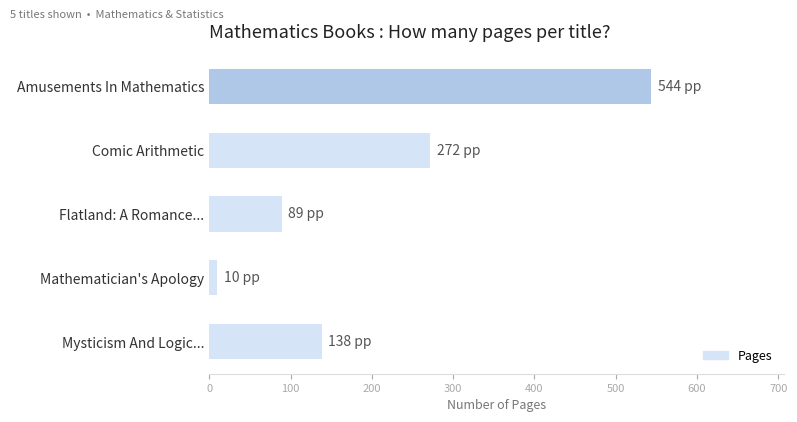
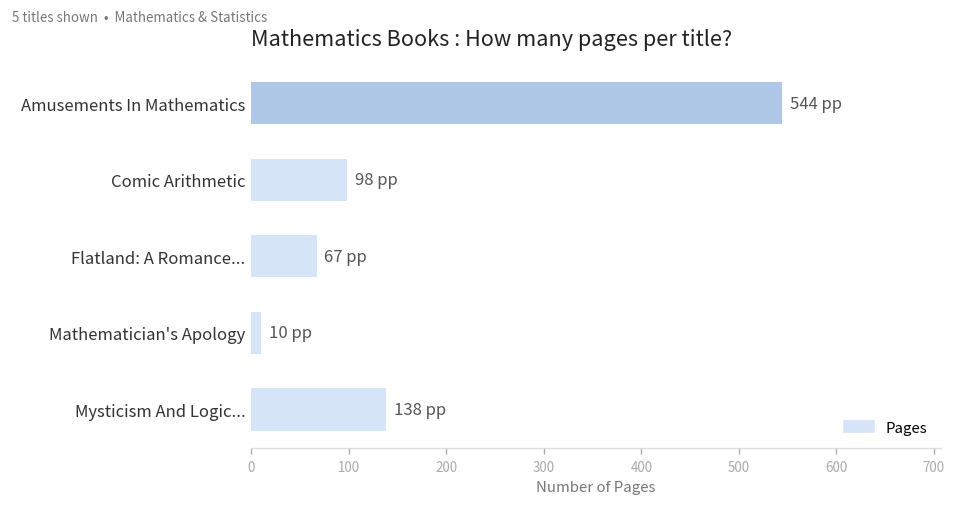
  {
    "Amusements In Mathematics": 544,
-   "Comic Arithmetic": 272,
-   "Flatland: A Romance...": 89,
+   "Comic Arithmetic": 98,
+   "Flatland: A Romance...": 67,
    "Mathematician's Apology": 10,
    "Mysticism And Logic...": 138
  }
